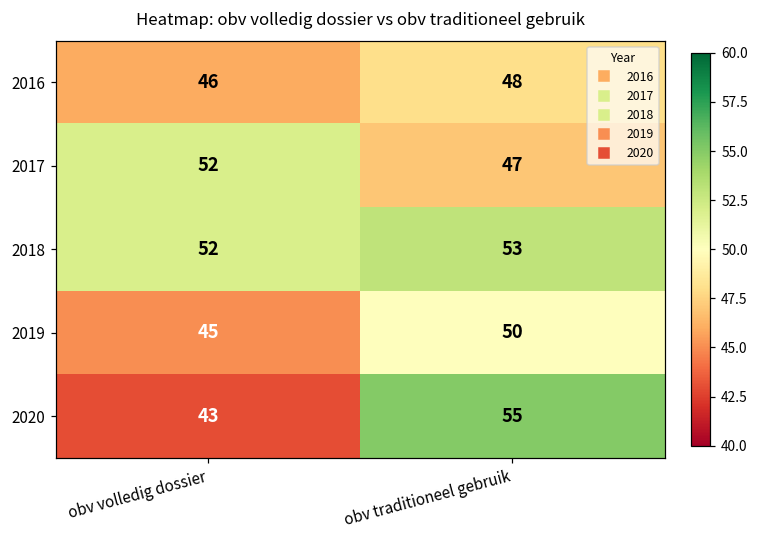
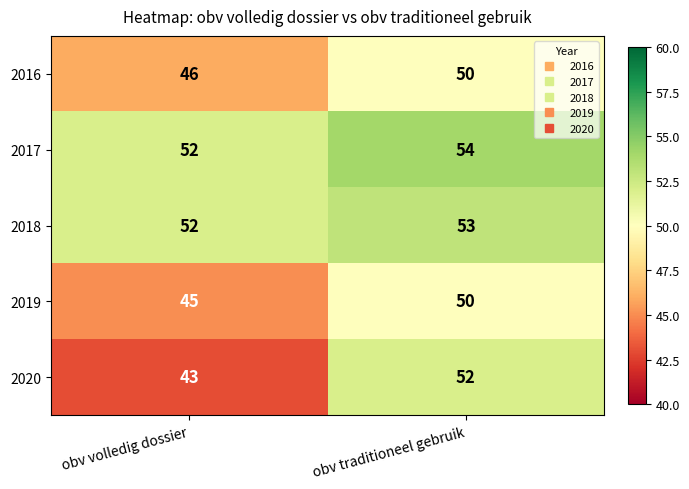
  {
    "2016": {
      "obv volledig dossier": 46,
-     "obv traditioneel gebruik": 48
+     "obv traditioneel gebruik": 50
    },
    "2017": {
      "obv volledig dossier": 52,
-     "obv traditioneel gebruik": 47
+     "obv traditioneel gebruik": 54
    },
    "2018": {
      "obv volledig dossier": 52,
      "obv traditioneel gebruik": 53
    },
    "2019": {
      "obv volledig dossier": 45,
      "obv traditioneel gebruik": 50
    },
    "2020": {
      "obv volledig dossier": 43,
-     "obv traditioneel gebruik": 55
+     "obv traditioneel gebruik": 52
    }
  }
